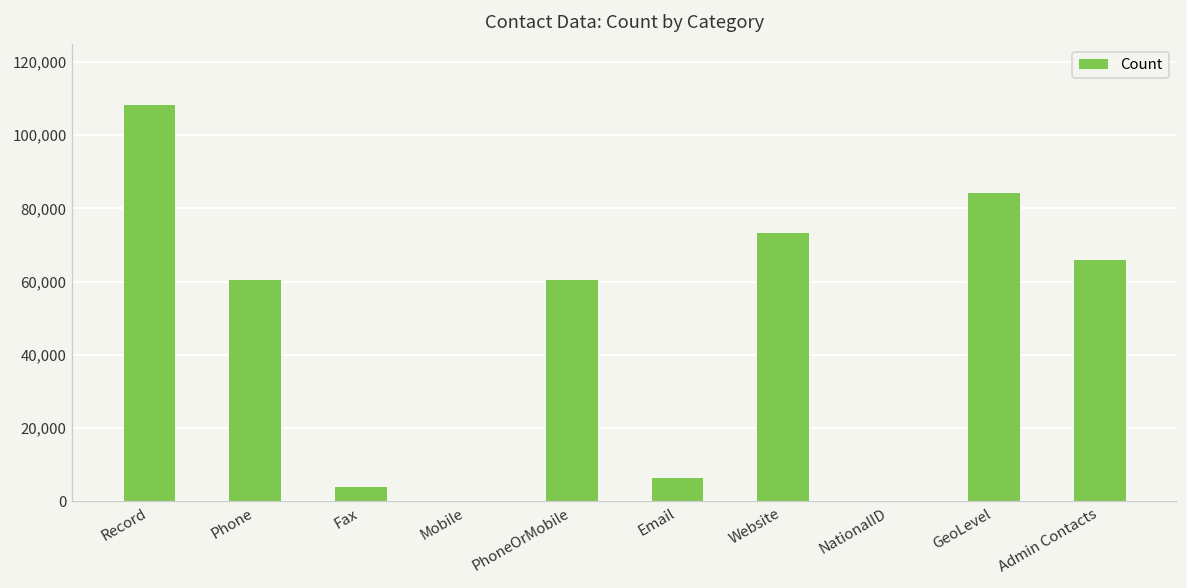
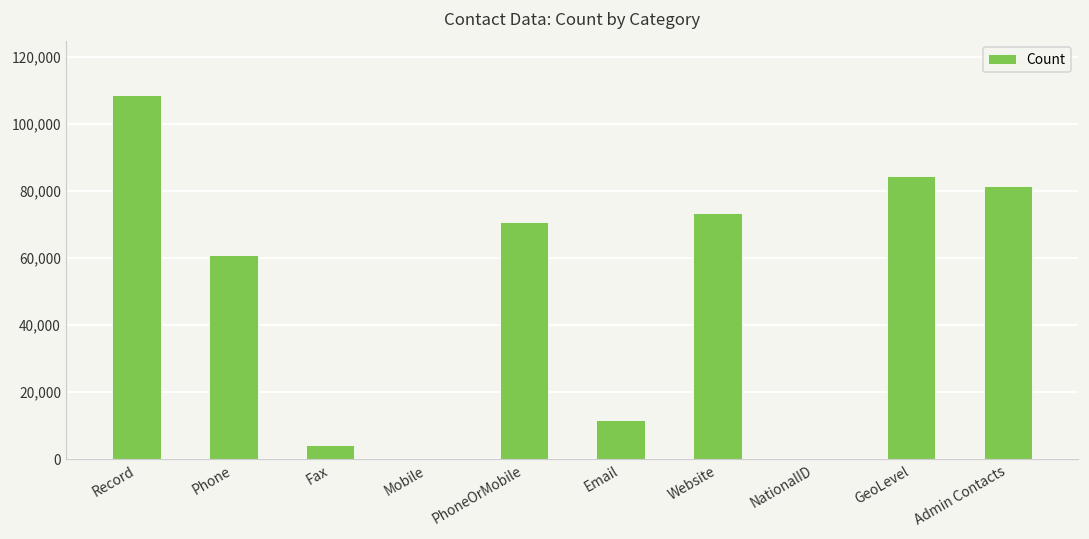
  {
    "Record": "109,000",
    "Phone": "61,000",
    "Fax": "4,000",
    "Mobile": "0",
-   "PhoneOrMobile": "61,000",
-   "Email": "7,000",
+   "PhoneOrMobile": "71,000",
+   "Email": "12,000",
    "Website": "74,000",
    "NationalID": "0",
    "GeoLevel": "85,000",
-   "Admin Contacts": "66,000"
+   "Admin Contacts": "81,000"
  }
